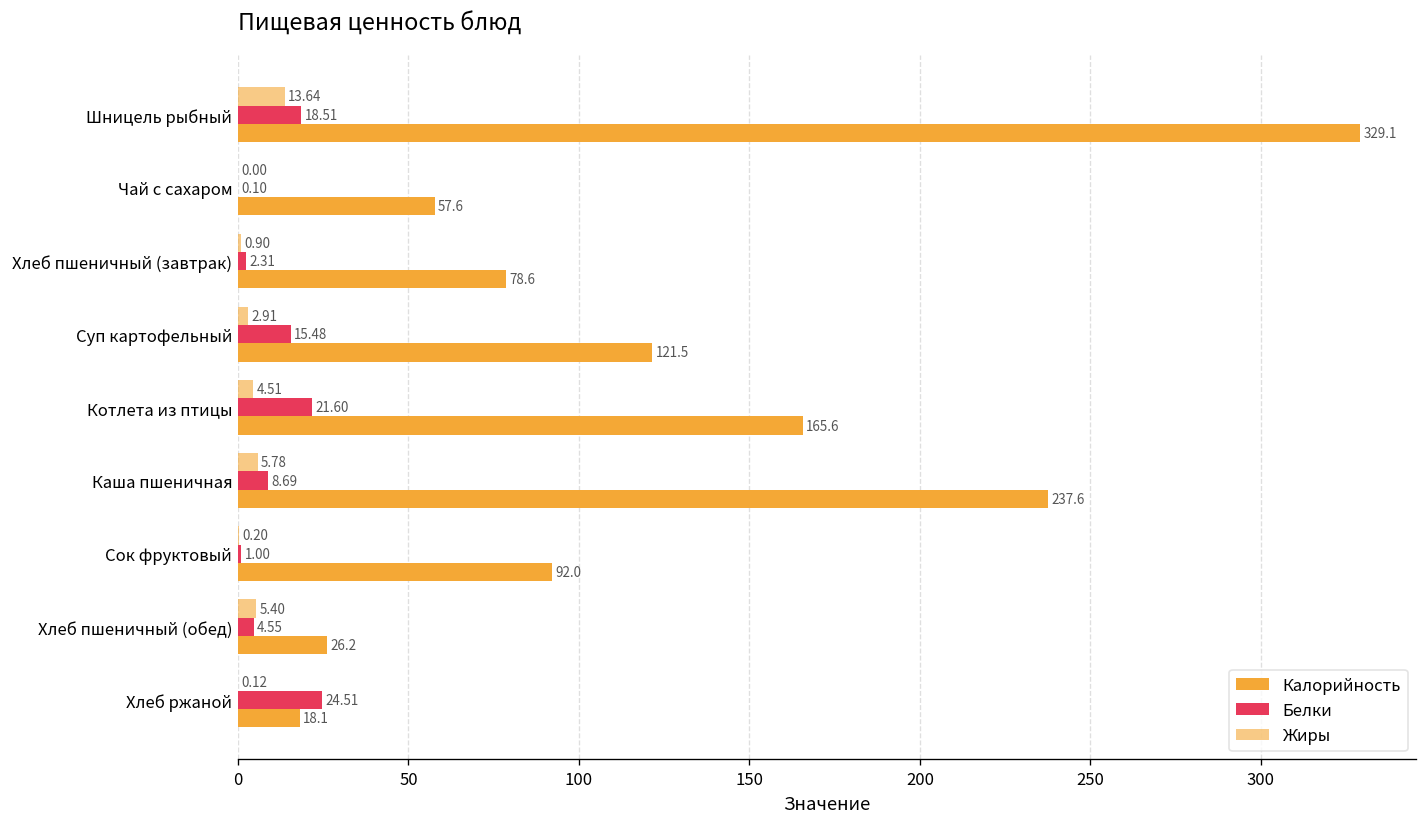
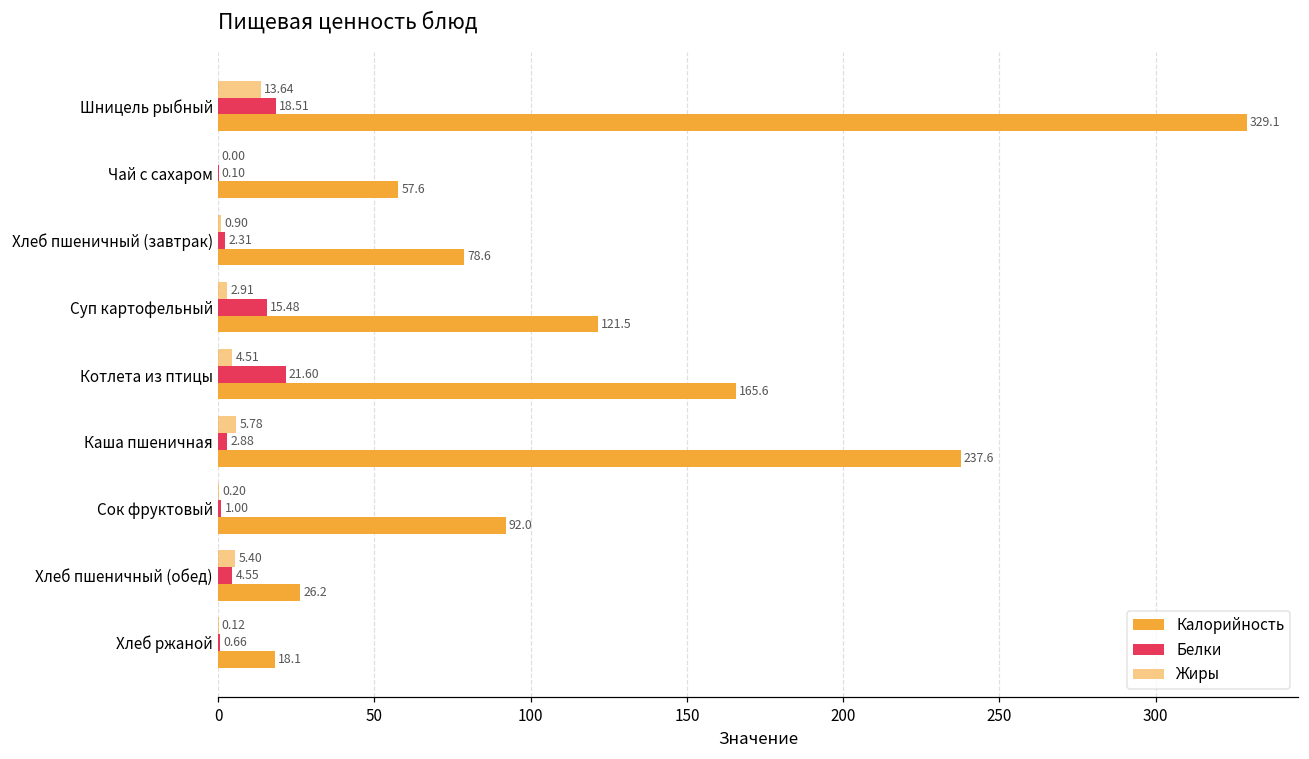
  {
    "Белки": {
      "Шницель рыбный": 18.51,
      "Чай с сахаром": 0.10,
      "Хлеб пшеничный (завтрак)": 2.31,
      "Суп картофельный": 15.48,
      "Котлета из птицы": 21.60,
-     "Каша пшеничная": 8.69,
+     "Каша пшеничная": 2.88,
      "Сок фруктовый": 1.00,
      "Хлеб пшеничный (обед)": 4.55,
-     "Хлеб ржаной": 24.51
+     "Хлеб ржаной": 0.66
    }
  }
